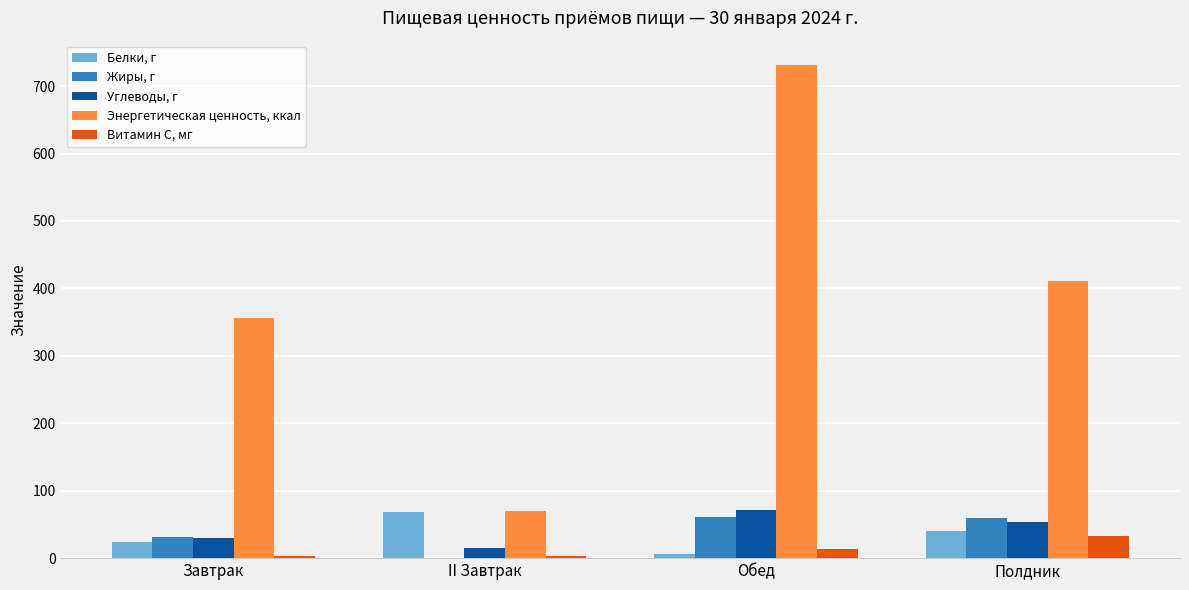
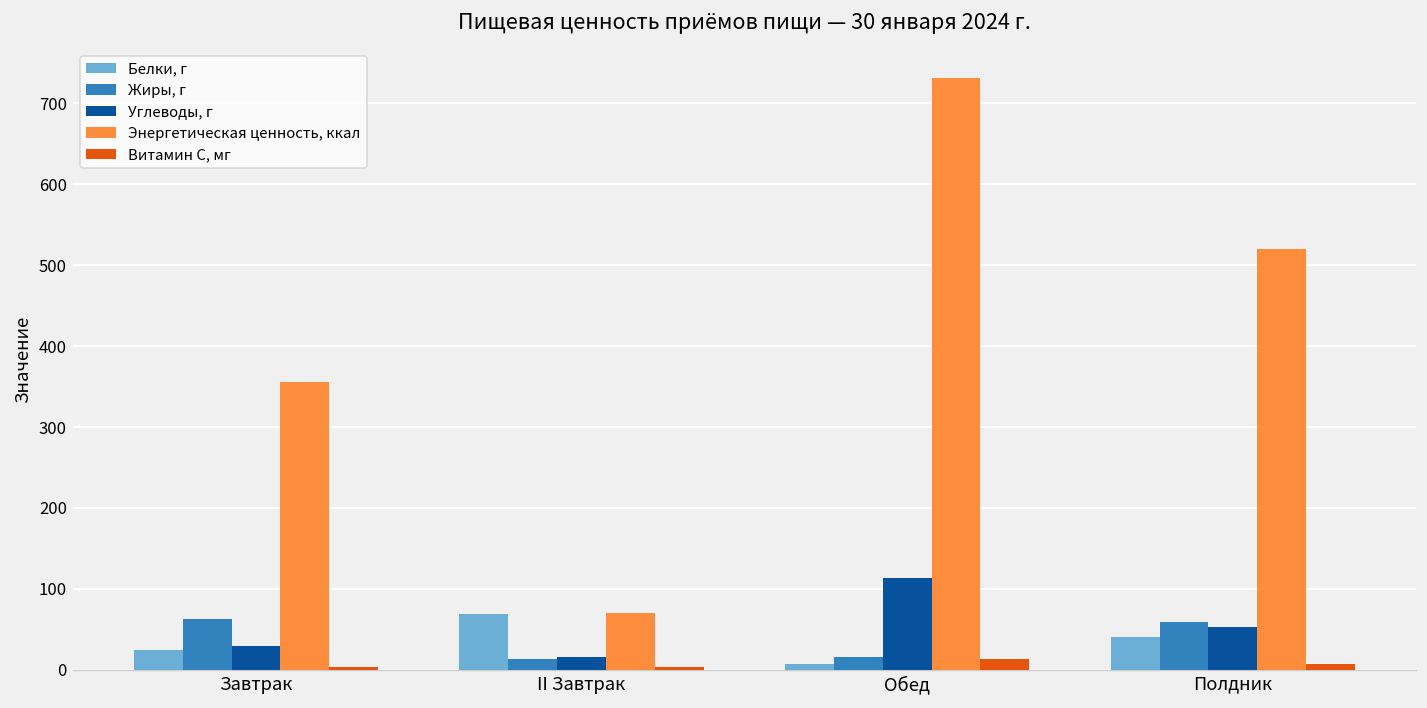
  {
    "Белки, г": {
      "Завтрак": 20,
      "II Завтрак": 70,
      "Обед": 10,
      "Полдник": 40
    },
    "Жиры, г": {
-     "Завтрак": 30,
-     "II Завтрак": 0,
-     "Обед": 60,
+     "Завтрак": 60,
+     "II Завтрак": 10,
+     "Обед": 20,
      "Полдник": 60
    },
    "Углеводы, г": {
      "Завтрак": 30,
      "II Завтрак": 20,
-     "Обед": 70,
+     "Обед": 110,
      "Полдник": 50
    },
    "Энергетическая ценность, ккал": {
      "Завтрак": 360,
      "II Завтрак": 70,
      "Обед": 730,
-     "Полдник": 410
+     "Полдник": 520
    },
    "Витамин С, мг": {
      "Обед": 10,
-     "Полдник": 30
+     "Полдник": 10
    }
  }
